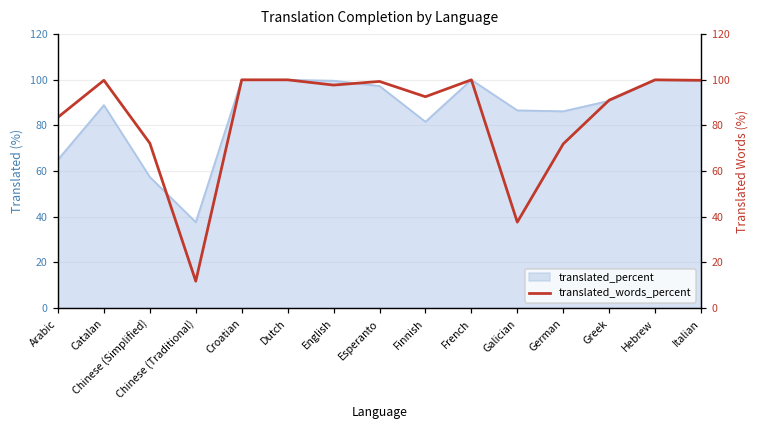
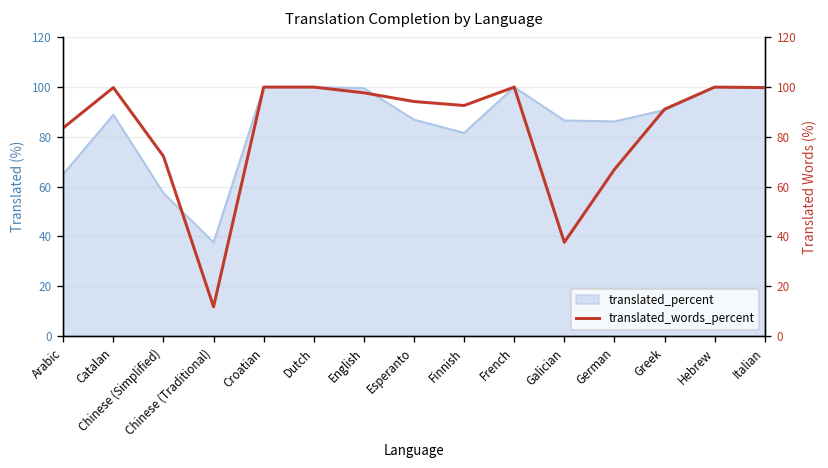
  {
    "translated_percent": {
      "Arabic": 65,
      "Catalan": 89,
      "Chinese (Simplified)": 57,
      "Chinese (Traditional)": 38,
      "Croatian": 100,
      "Dutch": 100,
      "English": 100,
-     "Esperanto": 97,
+     "Esperanto": 87,
      "Finnish": 82,
      "French": 100,
      "Galician": 87,
      "German": 86,
      "Greek": 91,
      "Hebrew": 100,
      "Italian": 100
    },
    "translated_words_percent": {
      "Arabic": 84,
      "Catalan": 100,
      "Chinese (Simplified)": 72,
      "Chinese (Traditional)": 12,
      "Croatian": 100,
      "Dutch": 100,
      "English": 98,
-     "Esperanto": 99,
+     "Esperanto": 94,
      "Finnish": 93,
      "French": 100,
      "Galician": 38,
-     "German": 72,
+     "German": 67,
      "Greek": 91,
      "Hebrew": 100,
      "Italian": 100
    }
  }
